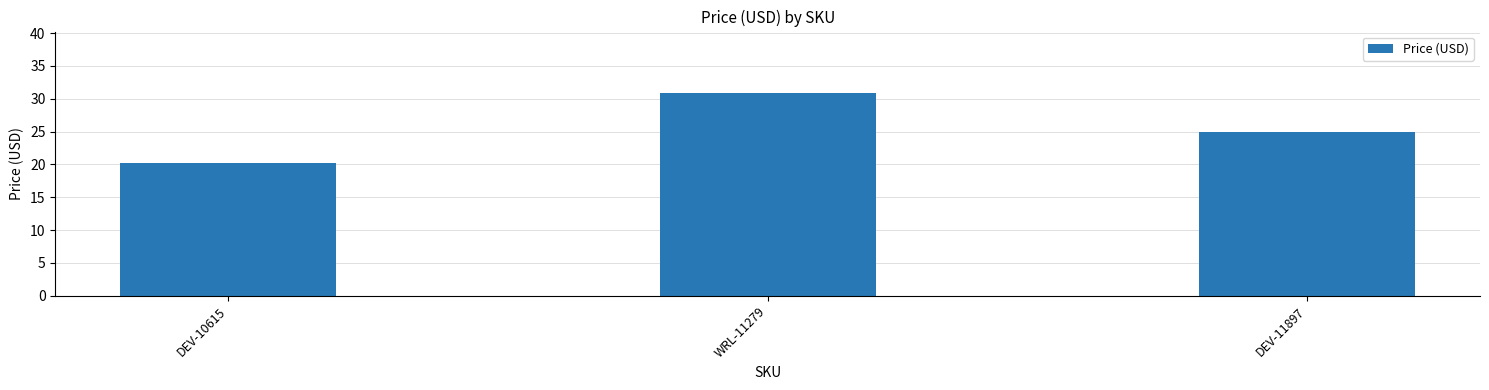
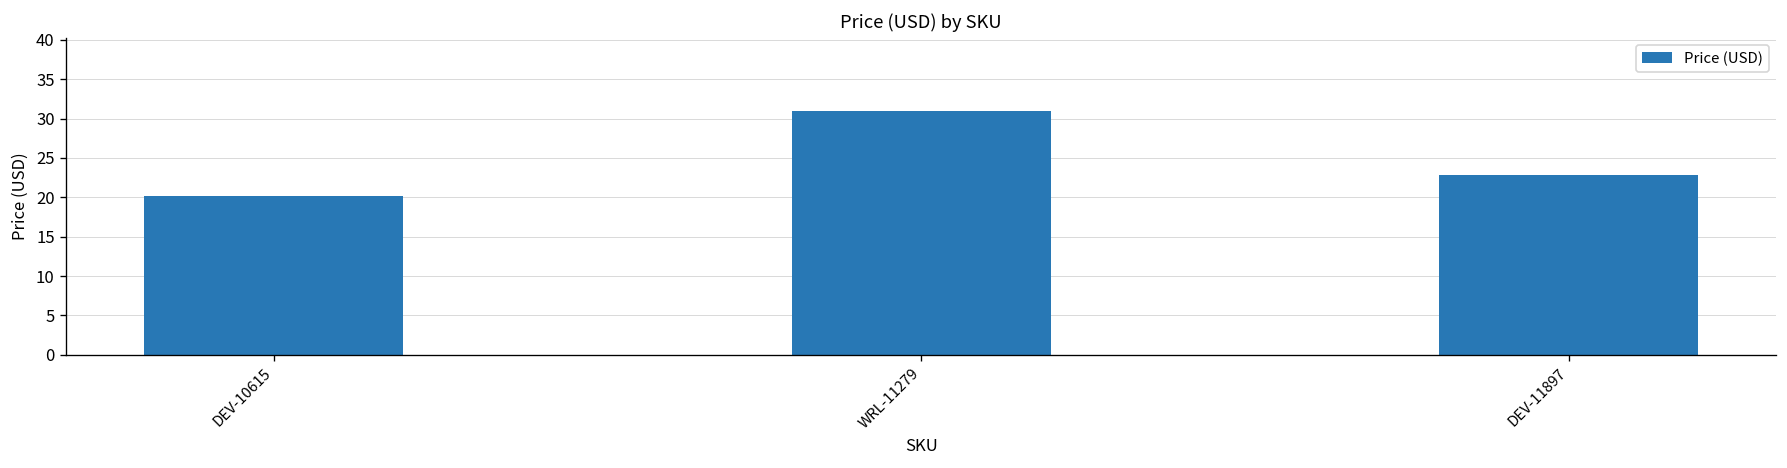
  {
    "DEV-10615": 20,
    "WRL-11279": 31,
-   "DEV-11897": 25
+   "DEV-11897": 23
  }
